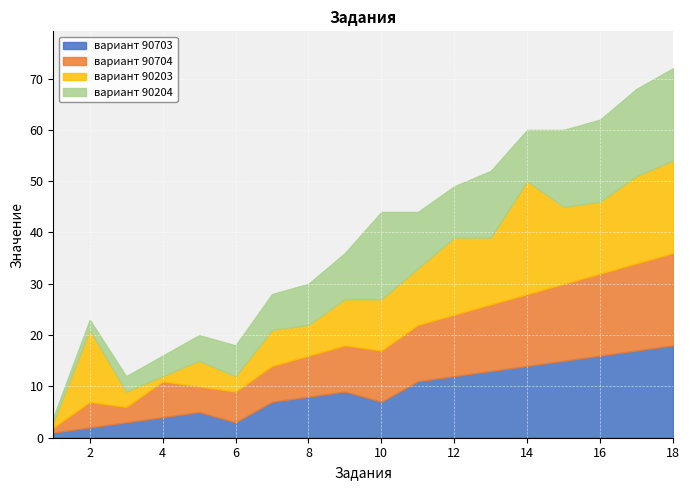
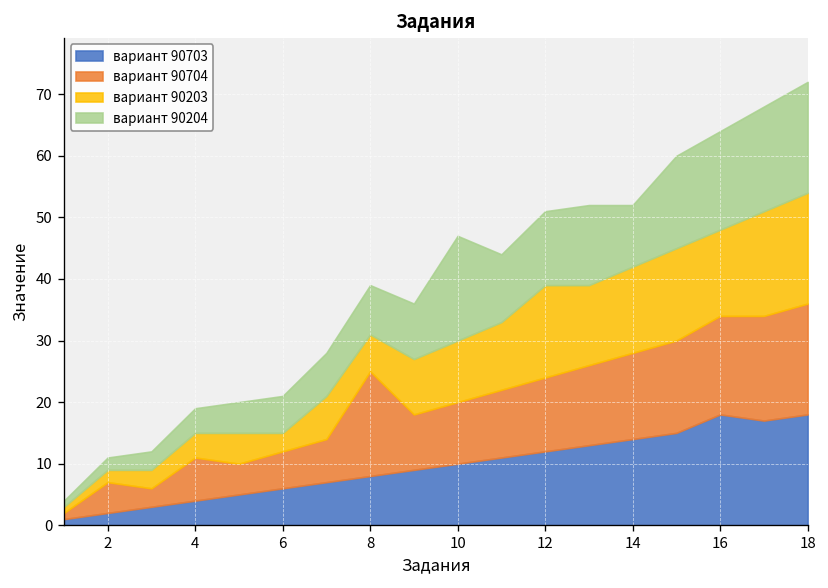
  {
    "вариант 90703": {
      "2": 2,
      "4": 4,
-     "6": 3,
+     "6": 6,
      "8": 8,
-     "10": 7,
+     "10": 10,
      "12": 12,
      "14": 14,
-     "16": 16,
+     "16": 18,
      "18": 18
    },
    "вариант 90704": {
      "2": 5,
      "4": 7,
      "6": 6,
-     "8": 8,
+     "8": 17,
      "10": 10,
      "12": 12,
      "14": 14,
      "16": 16,
      "18": 18
    },
    "вариант 90203": {
-     "2": 14,
-     "4": 1,
+     "2": 2,
+     "4": 4,
      "6": 3,
      "8": 6,
      "10": 10,
      "12": 15,
-     "14": 22,
+     "14": 14,
      "16": 14,
      "18": 18
    },
    "вариант 90204": {
      "2": 2,
      "4": 4,
      "6": 6,
      "8": 8,
      "10": 17,
-     "12": 10,
+     "12": 12,
      "14": 10,
      "16": 16,
      "18": 18
    }
  }
